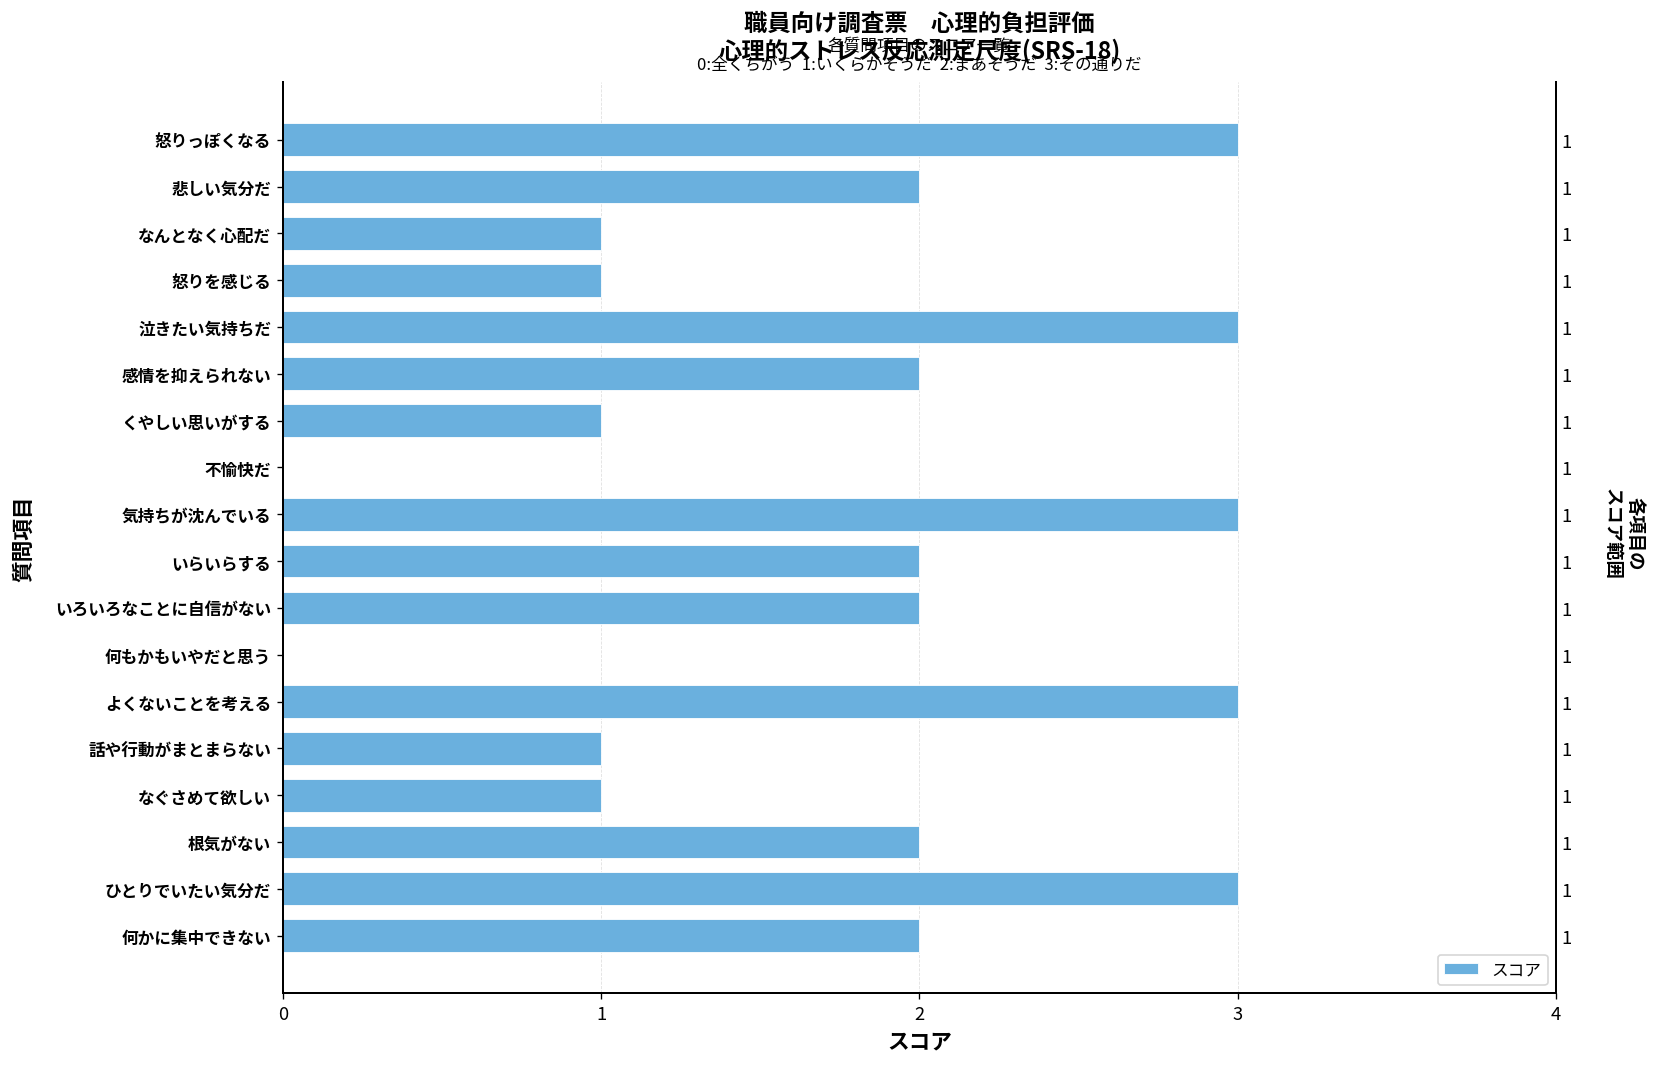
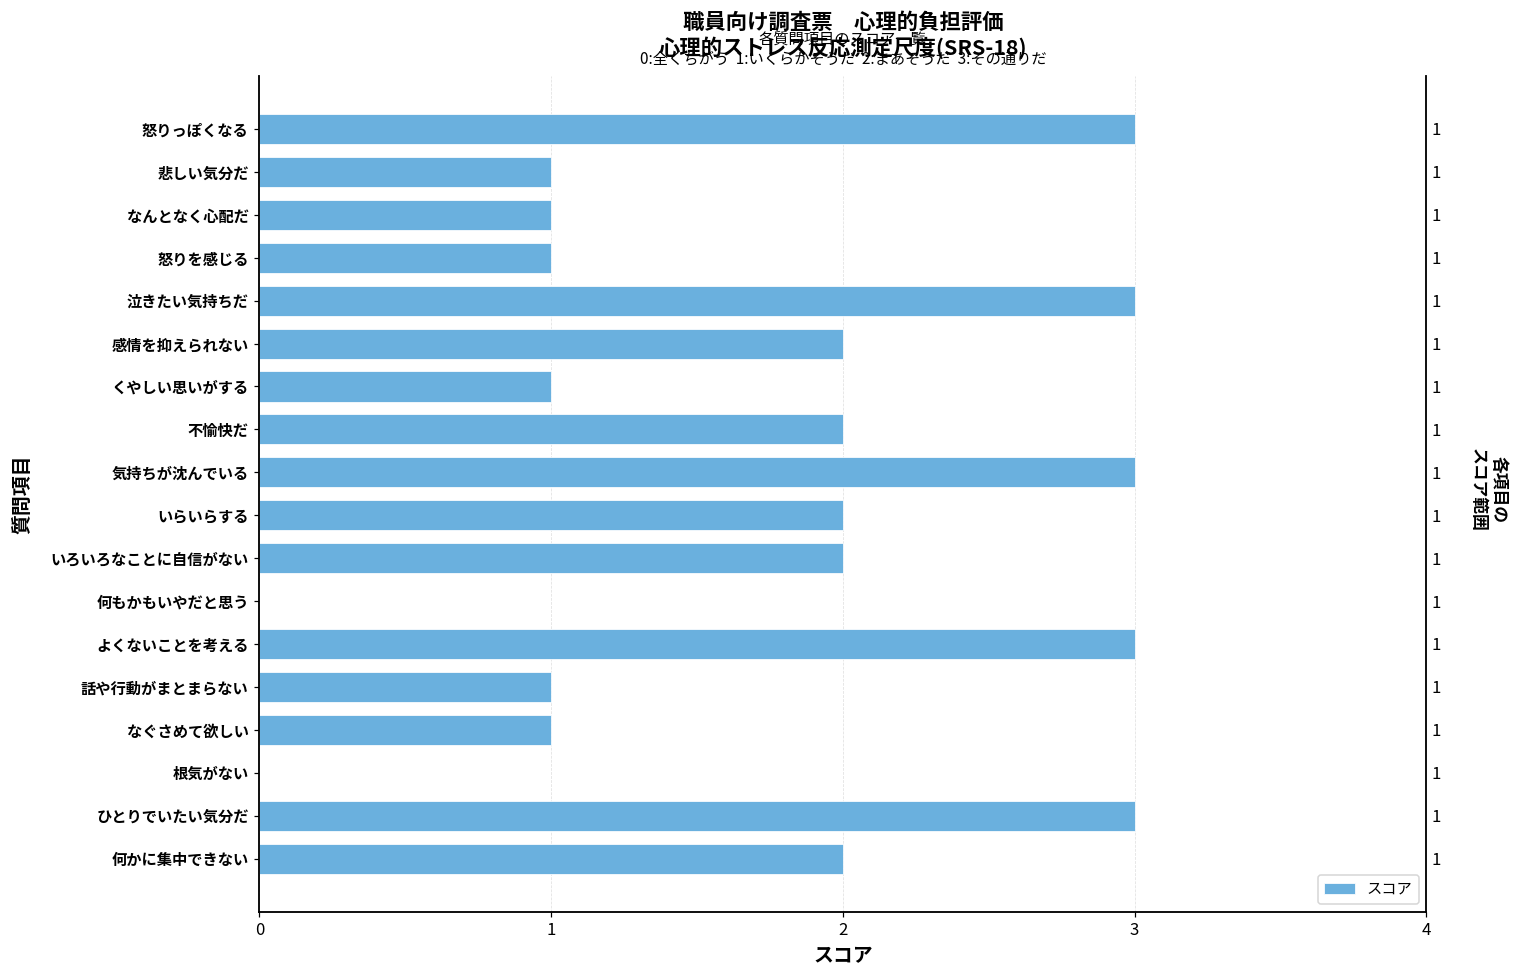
  {
    "怒りっぽくなる": 3,
-   "悲しい気分だ": 2,
+   "悲しい気分だ": 1,
    "なんとなく心配だ": 1,
    "怒りを感じる": 1,
    "泣きたい気持ちだ": 3,
    "感情を抑えられない": 2,
    "くやしい思いがする": 1,
-   "不愉快だ": 0,
+   "不愉快だ": 2,
    "気持ちが沈んでいる": 3,
    "いらいらする": 2,
    "いろいろなことに自信がない": 2,
    "何もかもいやだと思う": 0,
    "よくないことを考える": 3,
    "話や行動がまとまらない": 1,
    "なぐさめて欲しい": 1,
-   "根気がない": 2,
+   "根気がない": 0,
    "ひとりでいたい気分だ": 3,
    "何かに集中できない": 2
  }
